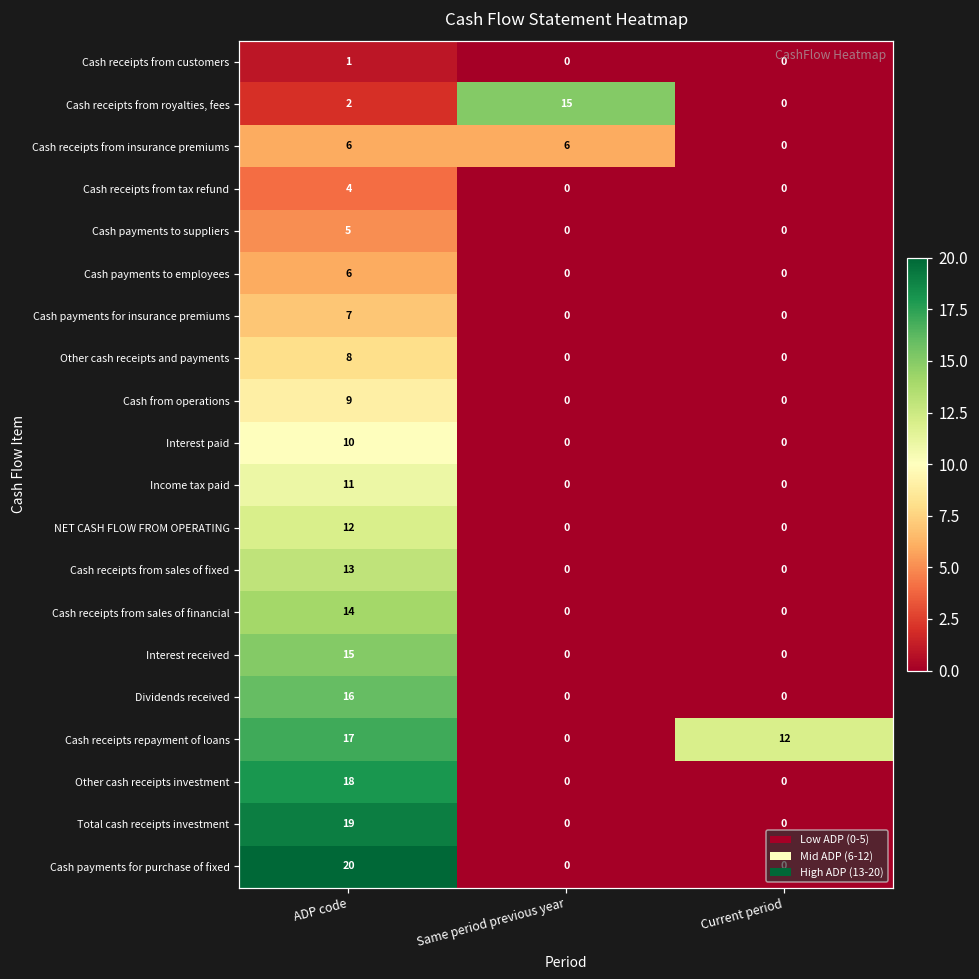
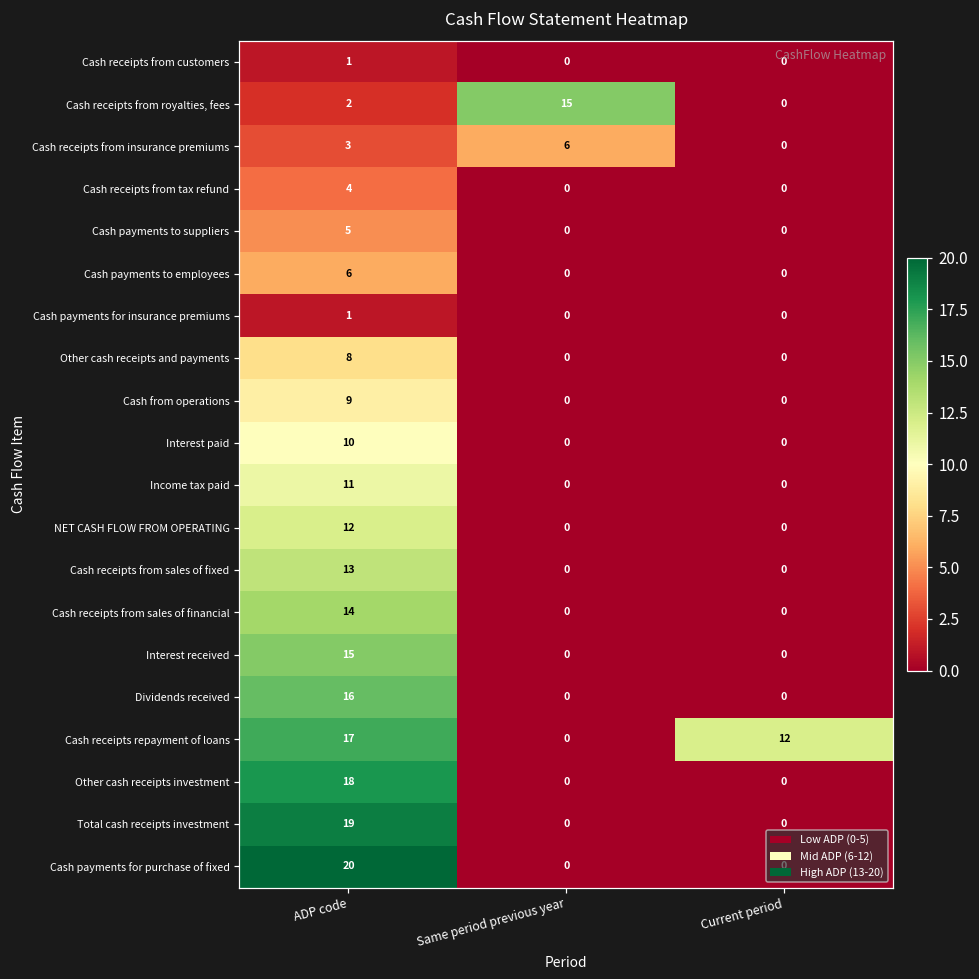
  {
    "Cash receipts from customers": {
      "ADP code": 1,
      "Same period previous year": 0
    },
    "Cash receipts from royalties, fees": {
      "ADP code": 2,
      "Same period previous year": 15,
      "Current period": 0
    },
    "Cash receipts from insurance premiums": {
-     "ADP code": 6,
+     "ADP code": 3,
      "Same period previous year": 6,
      "Current period": 0
    },
    "Cash receipts from tax refund": {
      "ADP code": 4,
      "Same period previous year": 0,
      "Current period": 0
    },
    "Cash payments to suppliers": {
      "ADP code": 5,
      "Same period previous year": 0,
      "Current period": 0
    },
    "Cash payments to employees": {
      "ADP code": 6,
      "Same period previous year": 0,
      "Current period": 0
    },
    "Cash payments for insurance premiums": {
-     "ADP code": 7,
+     "ADP code": 1,
      "Same period previous year": 0,
      "Current period": 0
    },
    "Other cash receipts and payments": {
      "ADP code": 8,
      "Same period previous year": 0,
      "Current period": 0
    },
    "Cash from operations": {
      "ADP code": 9,
      "Same period previous year": 0,
      "Current period": 0
    },
    "Interest paid": {
      "ADP code": 10,
      "Same period previous year": 0,
      "Current period": 0
    },
    "Income tax paid": {
      "ADP code": 11,
      "Same period previous year": 0,
      "Current period": 0
    },
    "NET CASH FLOW FROM OPERATING": {
      "ADP code": 12,
      "Same period previous year": 0,
      "Current period": 0
    },
    "Cash receipts from sales of fixed": {
      "ADP code": 13,
      "Same period previous year": 0,
      "Current period": 0
    },
    "Cash receipts from sales of financial": {
      "ADP code": 14,
      "Same period previous year": 0,
      "Current period": 0
    },
    "Interest received": {
      "ADP code": 15,
      "Same period previous year": 0,
      "Current period": 0
    },
    "Dividends received": {
      "ADP code": 16,
      "Same period previous year": 0,
      "Current period": 0
    },
    "Cash receipts repayment of loans": {
      "ADP code": 17,
      "Same period previous year": 0,
      "Current period": 12
    },
    "Other cash receipts investment": {
      "ADP code": 18,
      "Same period previous year": 0,
      "Current period": 0
    },
    "Total cash receipts investment": {
      "ADP code": 19,
      "Same period previous year": 0
    },
    "Cash payments for purchase of fixed": {
      "ADP code": 20,
      "Same period previous year": 0
    }
  }
